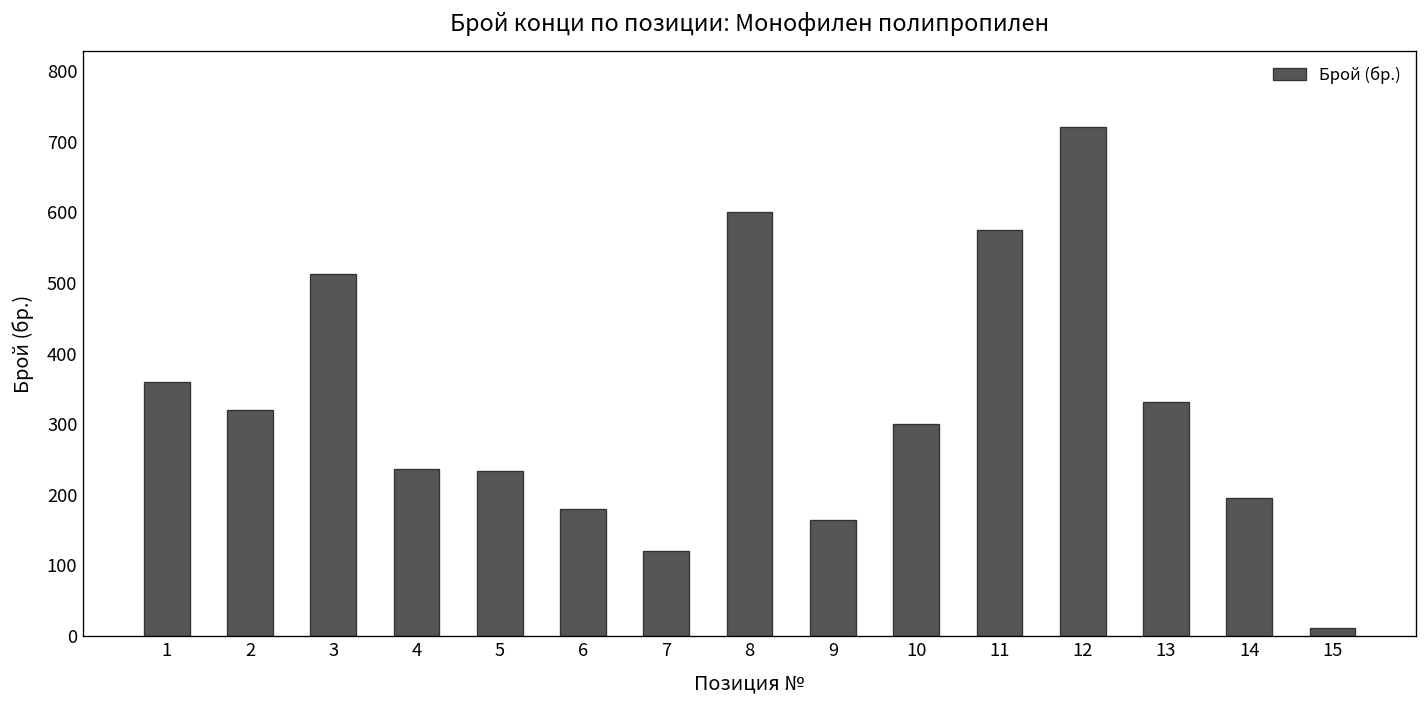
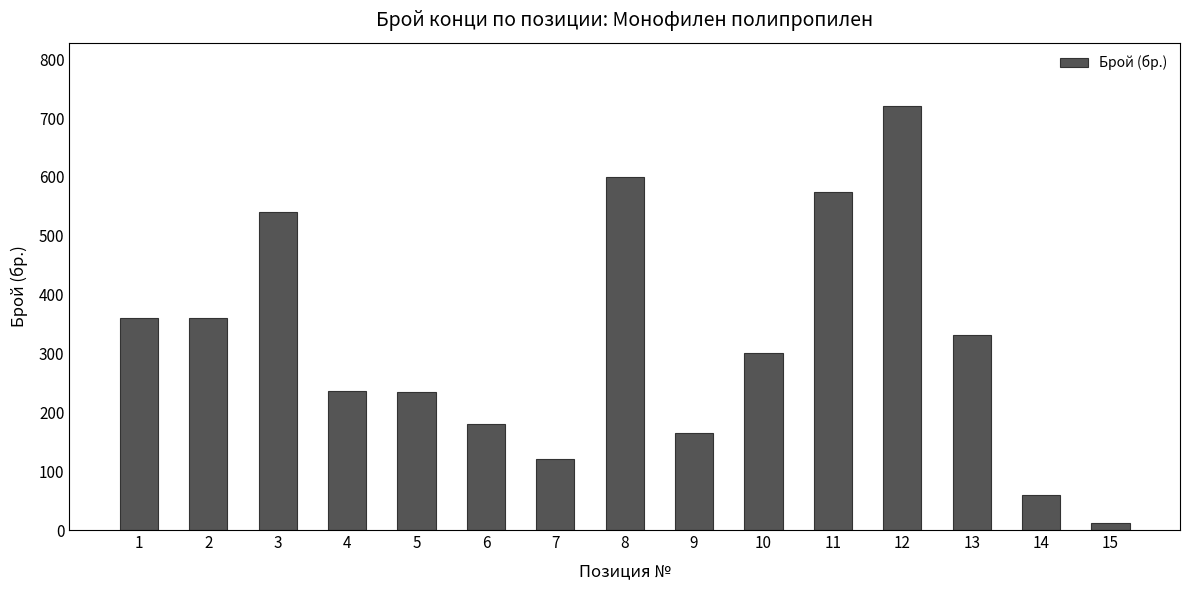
  {
    "1": 360,
-   "2": 320,
-   "3": 510,
+   "2": 360,
+   "3": 540,
    "4": 240,
    "5": 230,
    "6": 180,
    "7": 120,
    "8": 600,
    "9": 160,
    "10": 300,
    "11": 580,
    "12": 720,
    "13": 330,
-   "14": 200,
+   "14": 60,
    "15": 10
  }
